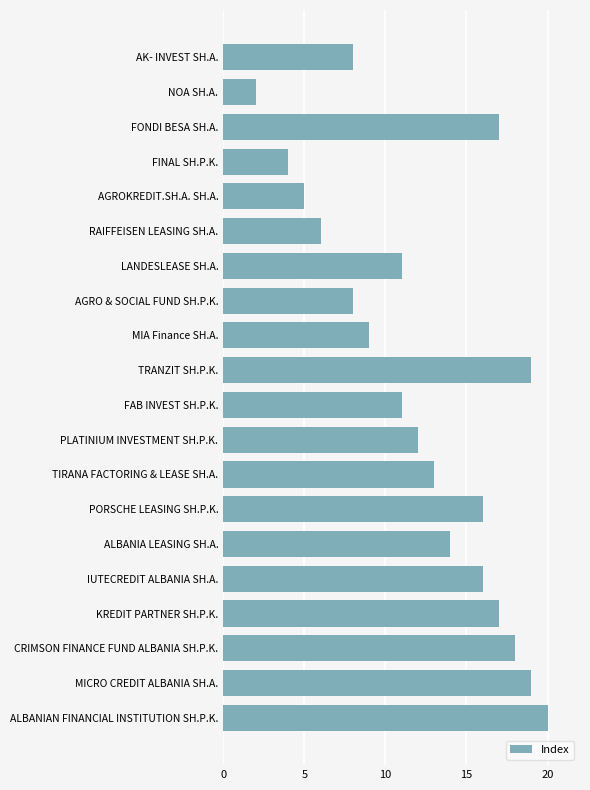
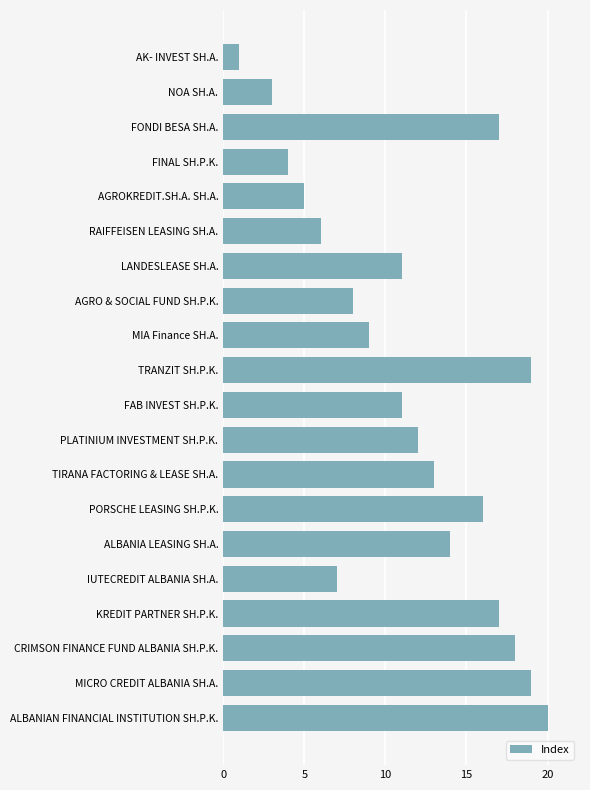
  {
-   "AK- INVEST SH.A.": 8,
-   "NOA SH.A.": 2,
+   "AK- INVEST SH.A.": 1,
+   "NOA SH.A.": 3,
    "FONDI BESA SH.A.": 17,
    "FINAL SH.P.K.": 4,
    "AGROKREDIT.SH.A. SH.A.": 5,
    "RAIFFEISEN LEASING SH.A.": 6,
    "LANDESLEASE SH.A.": 11,
    "AGRO & SOCIAL FUND SH.P.K.": 8,
    "MIA Finance SH.A.": 9,
    "TRANZIT SH.P.K.": 19,
    "FAB INVEST SH.P.K.": 11,
    "PLATINIUM INVESTMENT SH.P.K.": 12,
    "TIRANA FACTORING & LEASE SH.A.": 13,
    "PORSCHE LEASING SH.P.K.": 16,
    "ALBANIA LEASING SH.A.": 14,
-   "IUTECREDIT ALBANIA SH.A.": 16,
+   "IUTECREDIT ALBANIA SH.A.": 7,
    "KREDIT PARTNER SH.P.K.": 17,
    "CRIMSON FINANCE FUND ALBANIA SH.P.K.": 18,
    "MICRO CREDIT ALBANIA SH.A.": 19,
    "ALBANIAN FINANCIAL INSTITUTION SH.P.K.": 20
  }
